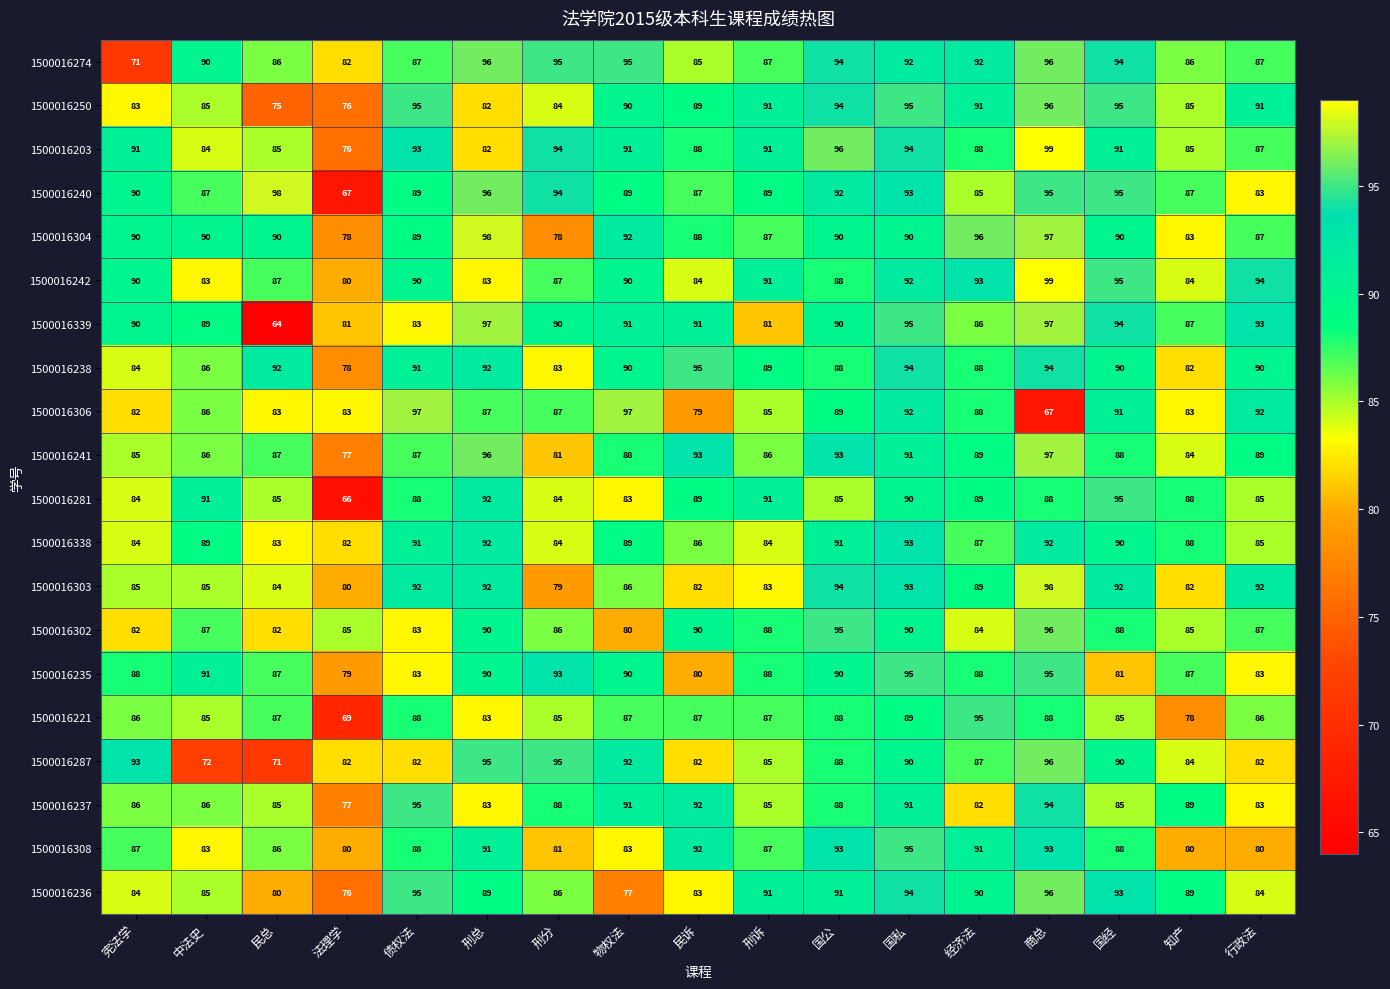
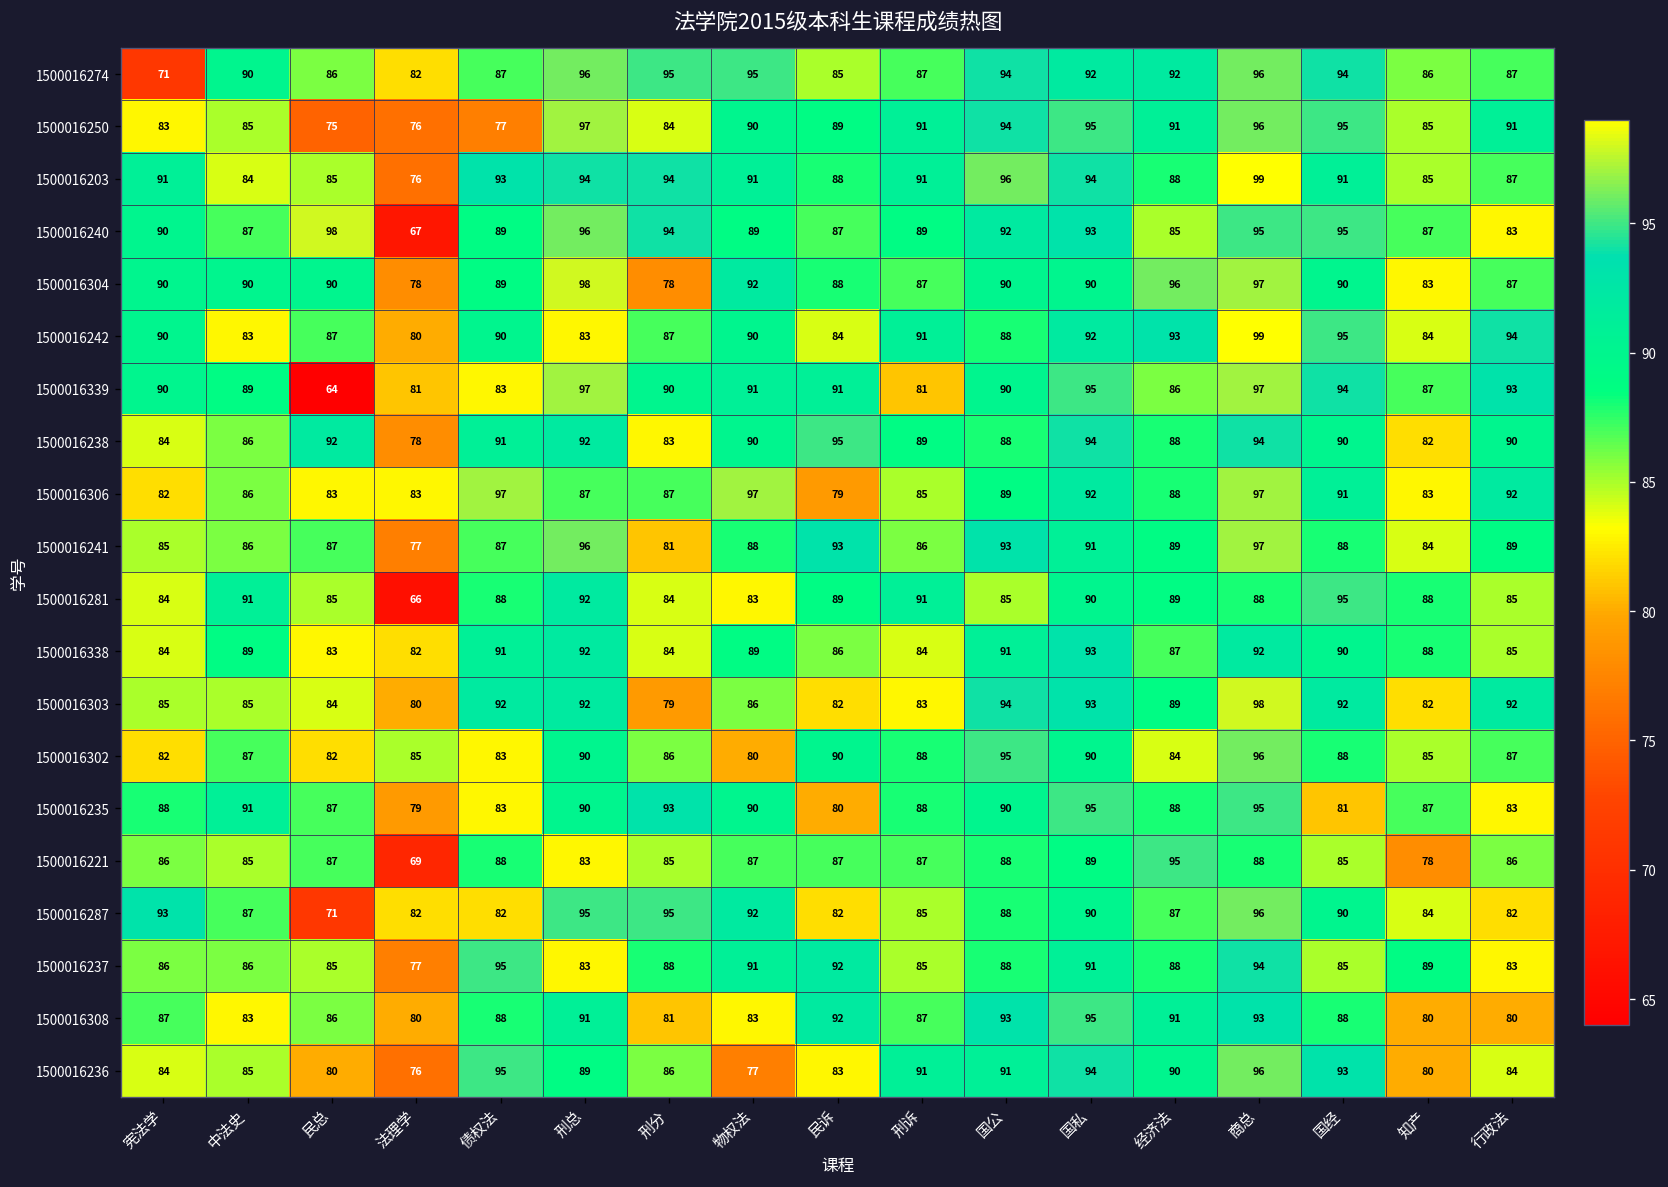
  {
    "1500016250": {
      "宪法学": 83,
      "中法史": 85,
      "民总": 75,
      "法理学": 76,
-     "债权法": 95,
-     "刑总": 82,
+     "债权法": 77,
+     "刑总": 97,
      "刑分": 84,
      "物权法": 90,
      "民诉": 89,
      "刑诉": 91,
      "国公": 94,
      "国私": 95,
      "经济法": 91,
      "商总": 96,
      "国经": 95,
      "知产": 85,
      "行政法": 91
    },
    "1500016203": {
      "宪法学": 91,
      "中法史": 84,
      "民总": 85,
      "法理学": 76,
      "债权法": 93,
-     "刑总": 82,
+     "刑总": 94,
      "刑分": 94,
      "物权法": 91,
      "民诉": 88,
      "刑诉": 91,
      "国公": 96,
      "国私": 94,
      "经济法": 88,
      "商总": 99,
      "国经": 91,
      "知产": 85,
      "行政法": 87
    },
    "1500016306": {
      "宪法学": 82,
      "中法史": 86,
      "民总": 83,
      "法理学": 83,
      "债权法": 97,
      "刑总": 87,
      "刑分": 87,
      "物权法": 97,
      "民诉": 79,
      "刑诉": 85,
      "国公": 89,
      "国私": 92,
      "经济法": 88,
-     "商总": 67,
+     "商总": 97,
      "国经": 91,
      "知产": 83,
      "行政法": 92
    },
    "1500016287": {
      "宪法学": 93,
-     "中法史": 72,
+     "中法史": 87,
      "民总": 71,
      "法理学": 82,
      "债权法": 82,
      "刑总": 95,
      "刑分": 95,
      "物权法": 92,
      "民诉": 82,
      "刑诉": 85,
      "国公": 88,
      "国私": 90,
      "经济法": 87,
      "商总": 96,
      "国经": 90,
      "知产": 84,
      "行政法": 82
    },
    "1500016237": {
      "宪法学": 86,
      "中法史": 86,
      "民总": 85,
      "法理学": 77,
      "债权法": 95,
      "刑总": 83,
      "刑分": 88,
      "物权法": 91,
      "民诉": 92,
      "刑诉": 85,
      "国公": 88,
      "国私": 91,
-     "经济法": 82,
+     "经济法": 88,
      "商总": 94,
      "国经": 85,
      "知产": 89,
      "行政法": 83
    },
    "1500016236": {
      "宪法学": 84,
      "中法史": 85,
      "民总": 80,
      "法理学": 76,
      "债权法": 95,
      "刑总": 89,
      "刑分": 86,
      "物权法": 77,
      "民诉": 83,
      "刑诉": 91,
      "国公": 91,
      "国私": 94,
      "经济法": 90,
      "商总": 96,
      "国经": 93,
-     "知产": 89,
+     "知产": 80,
      "行政法": 84
    }
  }
